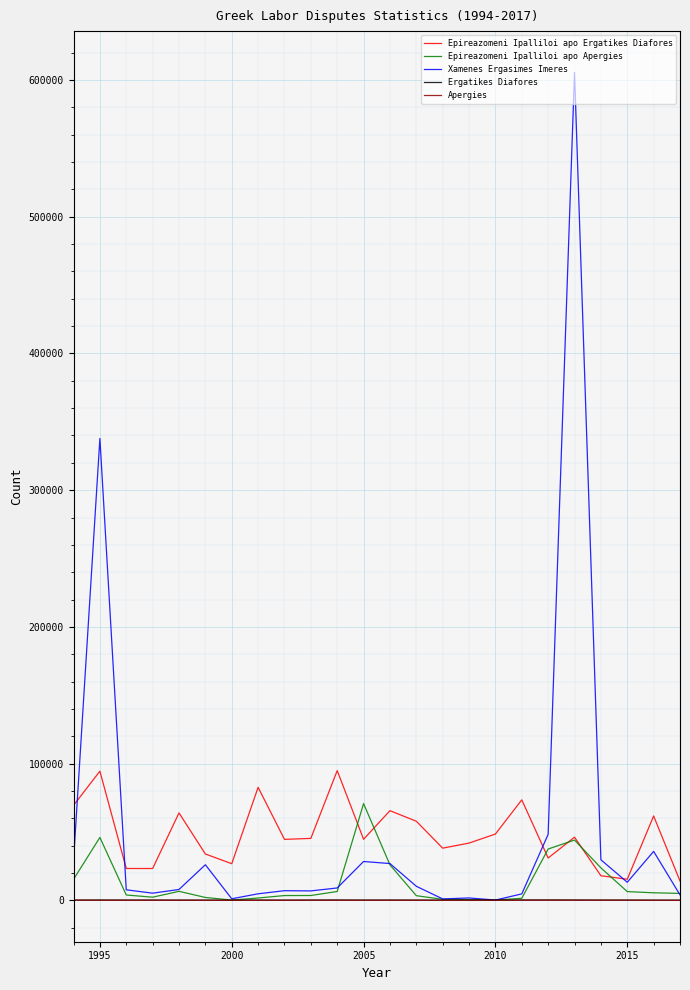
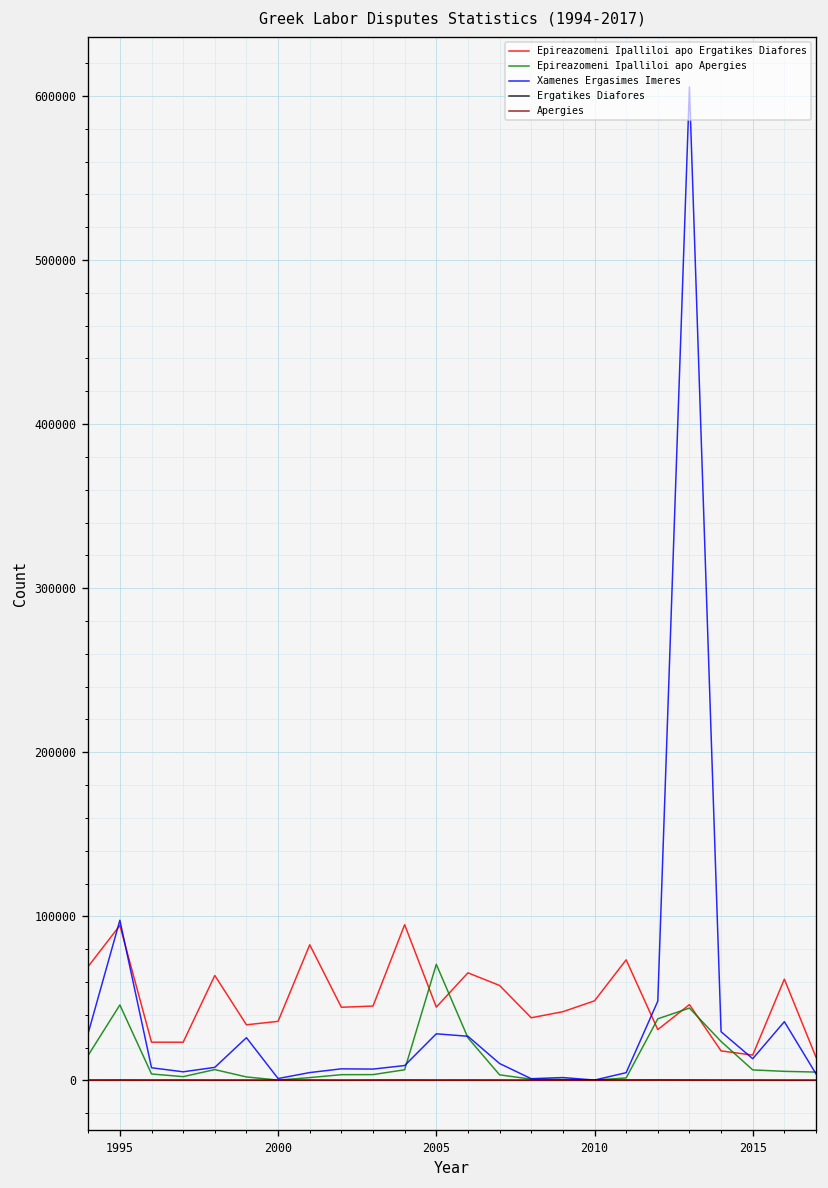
  {
    "Epireazomeni Ipalliloi apo Ergatikes Diafores": {
      "1995": 94000,
-     "2000": 27000,
+     "2000": 36000,
      "2005": 45000,
      "2010": 48000,
      "2015": 15000
    },
    "Epireazomeni Ipalliloi apo Apergies": {
      "1995": 46000,
      "2005": 71000,
      "2015": 6000
    },
    "Xamenes Ergasimes Imeres": {
-     "1995": 338000,
+     "1995": 98000,
      "2005": 28000,
      "2015": 13000
    },
    "Apergies": {
      "1995": 0,
      "2005": 0,
      "2015": 0
    }
  }
